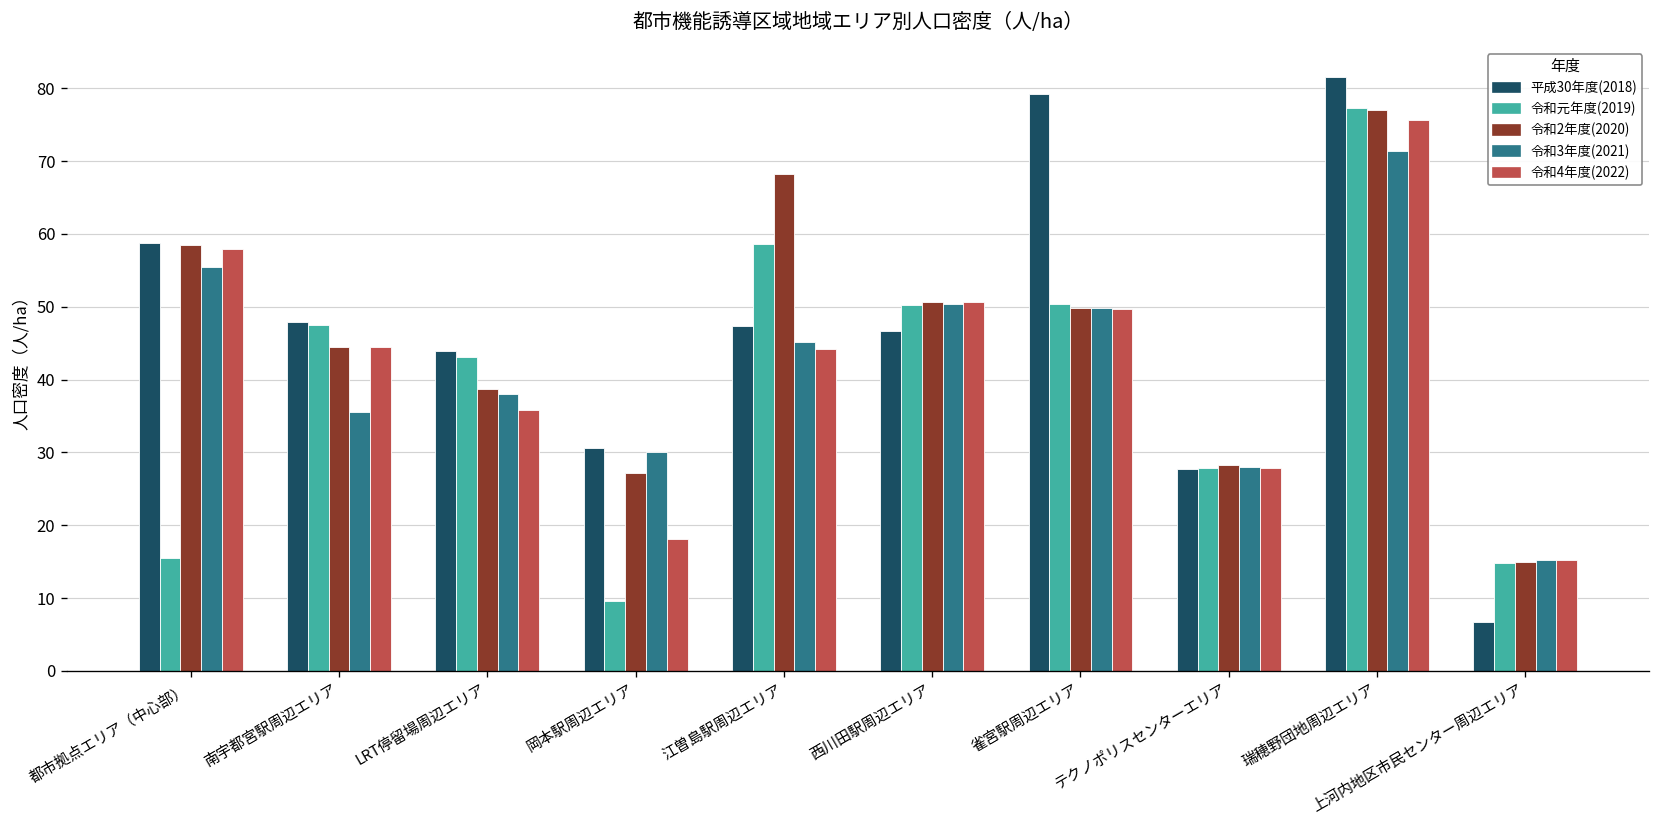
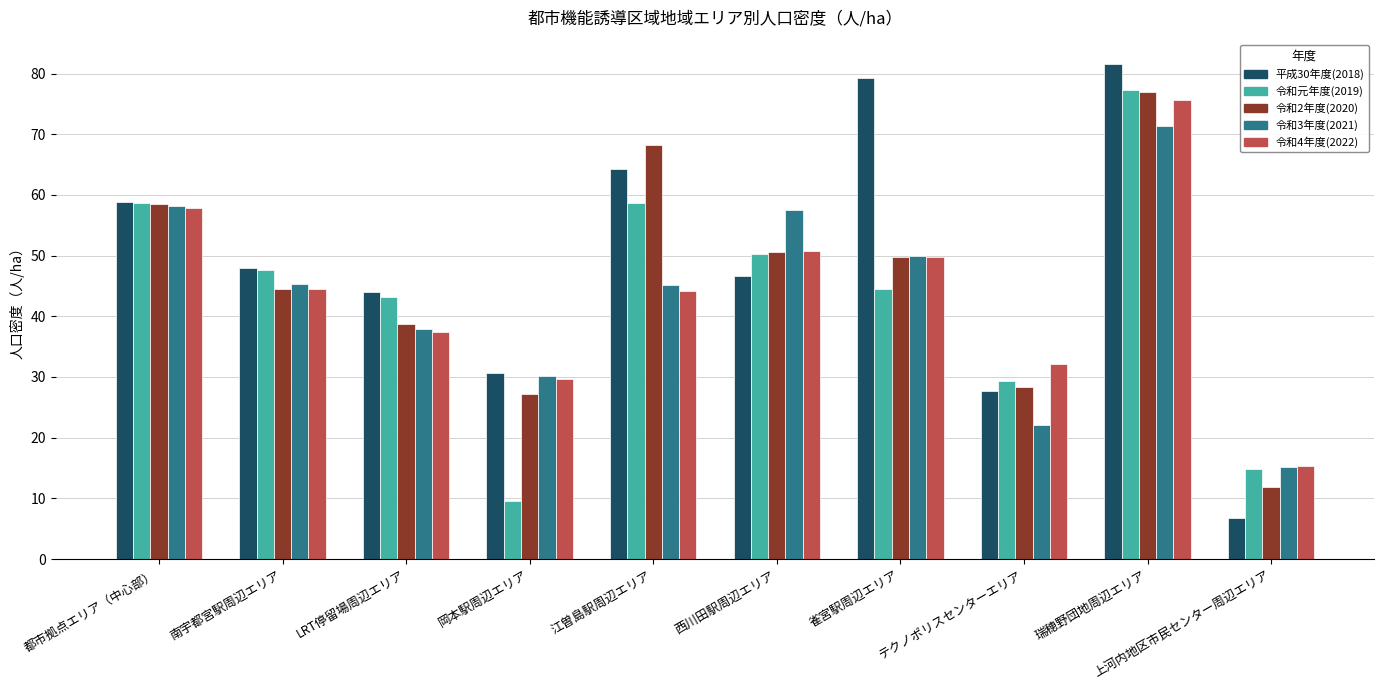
  {
    "平成30年度(2018)": {
      "都市拠点エリア（中心部）": 59,
      "南宇都宮駅周辺エリア": 48,
      "LRT停留場周辺エリア": 44,
      "岡本駅周辺エリア": 31,
-     "江曽島駅周辺エリア": 47,
+     "江曽島駅周辺エリア": 64,
      "西川田駅周辺エリア": 47,
      "雀宮駅周辺エリア": 79,
      "テクノポリスセンターエリア": 28,
      "瑞穂野団地周辺エリア": 82,
      "上河内地区市民センター周辺エリア": 7
    },
    "令和元年度(2019)": {
-     "都市拠点エリア（中心部）": 16,
+     "都市拠点エリア（中心部）": 59,
      "南宇都宮駅周辺エリア": 48,
      "LRT停留場周辺エリア": 43,
      "岡本駅周辺エリア": 10,
      "江曽島駅周辺エリア": 59,
      "西川田駅周辺エリア": 50,
-     "雀宮駅周辺エリア": 50,
-     "テクノポリスセンターエリア": 28,
+     "雀宮駅周辺エリア": 45,
+     "テクノポリスセンターエリア": 29,
      "瑞穂野団地周辺エリア": 77,
      "上河内地区市民センター周辺エリア": 15
    },
    "令和2年度(2020)": {
      "都市拠点エリア（中心部）": 59,
      "南宇都宮駅周辺エリア": 45,
      "LRT停留場周辺エリア": 39,
      "岡本駅周辺エリア": 27,
      "江曽島駅周辺エリア": 68,
      "西川田駅周辺エリア": 51,
      "雀宮駅周辺エリア": 50,
      "テクノポリスセンターエリア": 28,
      "瑞穂野団地周辺エリア": 77,
-     "上河内地区市民センター周辺エリア": 15
+     "上河内地区市民センター周辺エリア": 12
    },
    "令和3年度(2021)": {
-     "都市拠点エリア（中心部）": 55,
-     "南宇都宮駅周辺エリア": 36,
+     "都市拠点エリア（中心部）": 58,
+     "南宇都宮駅周辺エリア": 45,
      "LRT停留場周辺エリア": 38,
      "岡本駅周辺エリア": 30,
      "江曽島駅周辺エリア": 45,
-     "西川田駅周辺エリア": 50,
+     "西川田駅周辺エリア": 58,
      "雀宮駅周辺エリア": 50,
-     "テクノポリスセンターエリア": 28,
+     "テクノポリスセンターエリア": 22,
      "瑞穂野団地周辺エリア": 71,
      "上河内地区市民センター周辺エリア": 15
    },
    "令和4年度(2022)": {
      "都市拠点エリア（中心部）": 58,
      "南宇都宮駅周辺エリア": 45,
-     "LRT停留場周辺エリア": 36,
-     "岡本駅周辺エリア": 18,
+     "LRT停留場周辺エリア": 37,
+     "岡本駅周辺エリア": 30,
      "江曽島駅周辺エリア": 44,
      "西川田駅周辺エリア": 51,
      "雀宮駅周辺エリア": 50,
-     "テクノポリスセンターエリア": 28,
+     "テクノポリスセンターエリア": 32,
      "瑞穂野団地周辺エリア": 76,
      "上河内地区市民センター周辺エリア": 15
    }
  }
